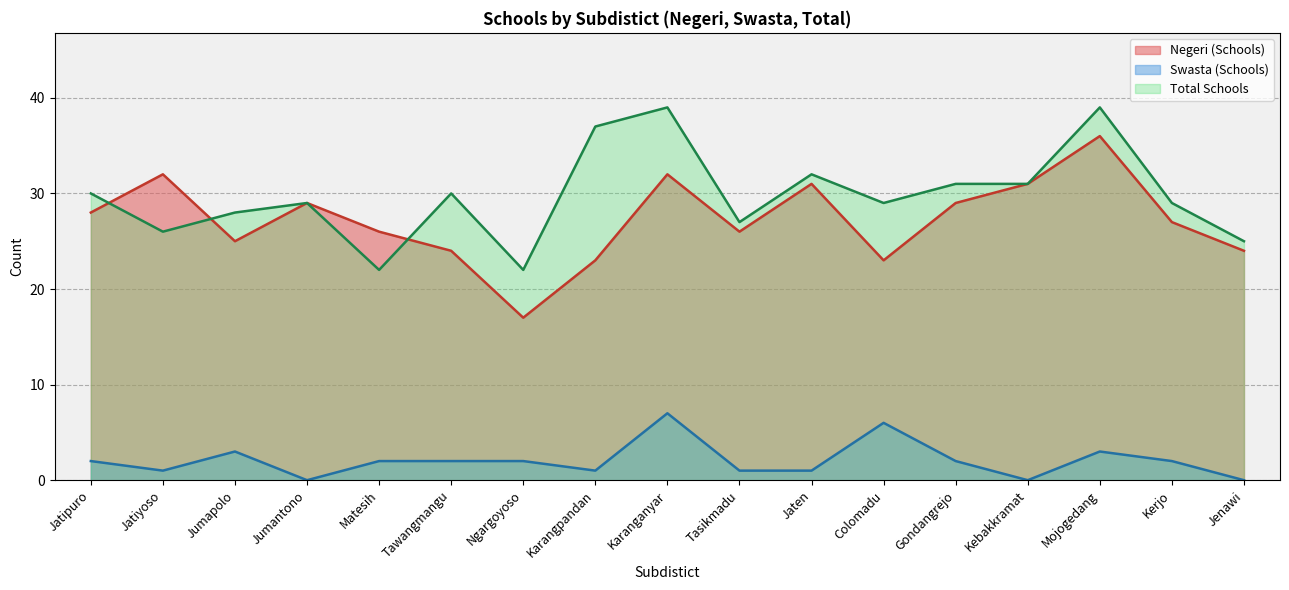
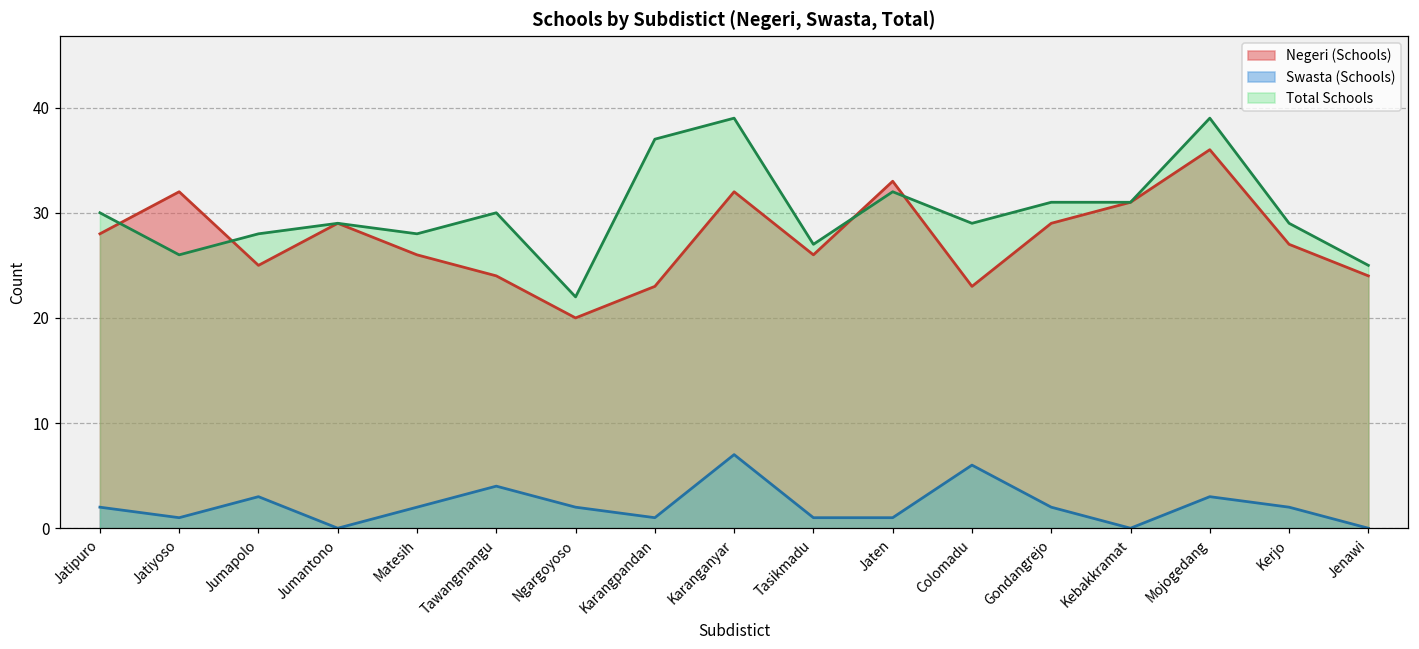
  {
    "Negeri (Schools)": {
      "Jatipuro": 28,
      "Jatiyoso": 32,
      "Jumapolo": 25,
      "Matesih": 26,
      "Tawangmangu": 24,
-     "Ngargoyoso": 17,
+     "Ngargoyoso": 20,
      "Karangpandan": 23,
      "Karanganyar": 32,
      "Tasikmadu": 26,
-     "Jaten": 31,
+     "Jaten": 33,
      "Colomadu": 23,
      "Gondangrejo": 29,
      "Mojogedang": 36,
      "Kerjo": 27,
      "Jenawi": 24
    },
    "Swasta (Schools)": {
      "Jatipuro": 2,
      "Jatiyoso": 1,
      "Jumapolo": 3,
      "Jumantono": 0,
      "Matesih": 2,
-     "Tawangmangu": 2,
+     "Tawangmangu": 4,
      "Ngargoyoso": 2,
      "Karangpandan": 1,
      "Karanganyar": 7,
      "Tasikmadu": 1,
      "Jaten": 1,
      "Colomadu": 6,
      "Gondangrejo": 2,
      "Kebakkramat": 0,
      "Mojogedang": 3,
      "Kerjo": 2,
      "Jenawi": 0
    },
    "Total Schools": {
      "Jatipuro": 30,
      "Jatiyoso": 26,
      "Jumapolo": 28,
-     "Matesih": 22,
+     "Matesih": 28,
      "Tawangmangu": 30,
      "Ngargoyoso": 22,
      "Karangpandan": 37,
      "Karanganyar": 39,
      "Tasikmadu": 27,
      "Jaten": 32,
      "Colomadu": 29,
      "Gondangrejo": 31,
      "Mojogedang": 39,
      "Kerjo": 29,
      "Jenawi": 25
    }
  }
